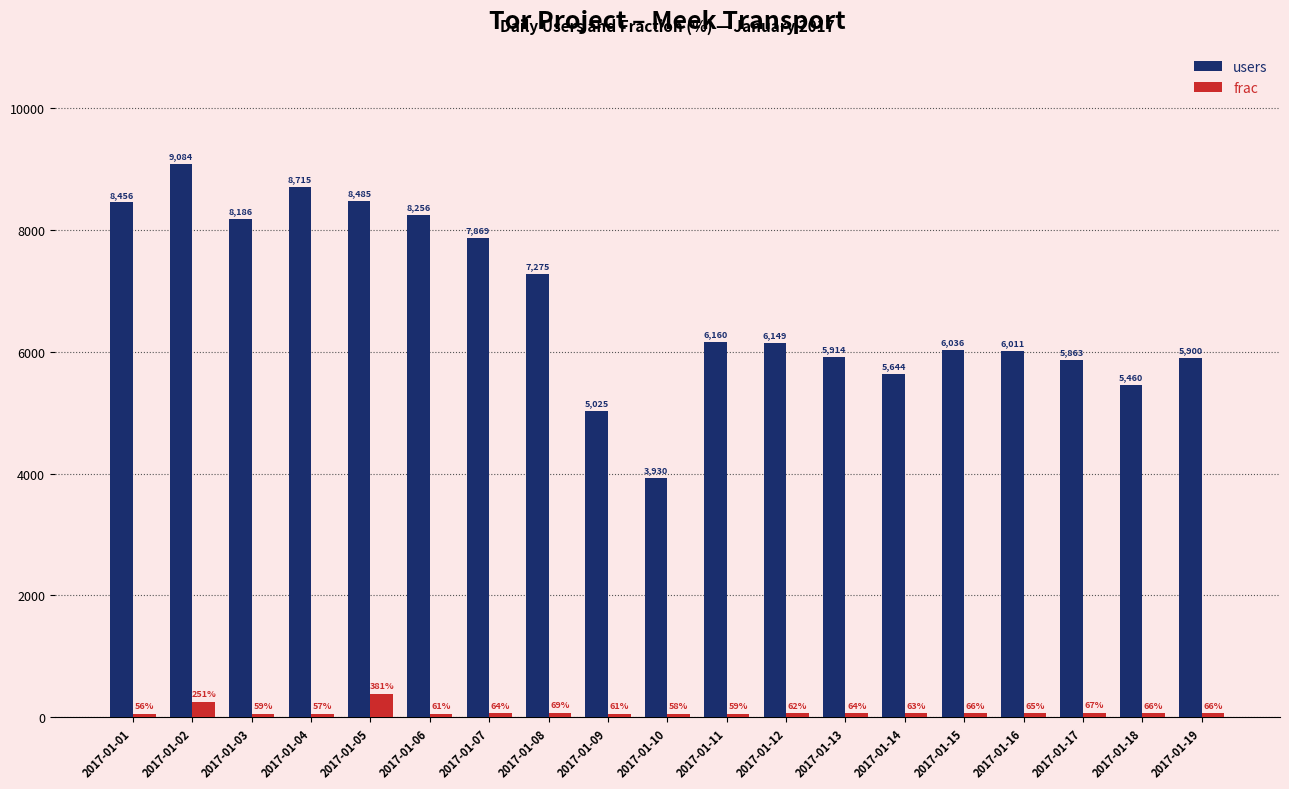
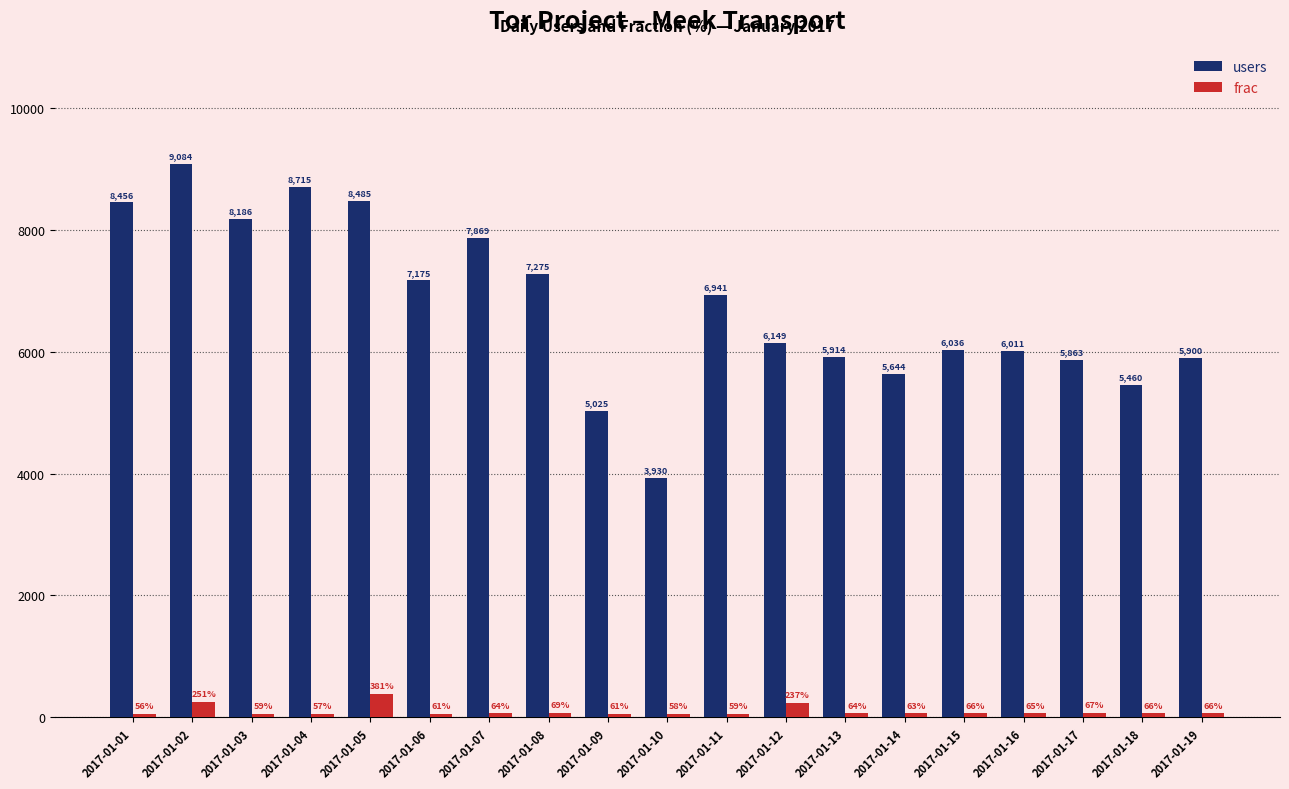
  {
    "users": {
      "2017-01-01": "8,456",
      "2017-01-02": "9,084",
      "2017-01-03": "8,186",
      "2017-01-04": "8,715",
      "2017-01-05": "8,485",
-     "2017-01-06": "8,256",
+     "2017-01-06": "7,175",
      "2017-01-07": "7,869",
      "2017-01-08": "7,275",
      "2017-01-09": "5,025",
      "2017-01-10": "3,930",
-     "2017-01-11": "6,160",
+     "2017-01-11": "6,941",
      "2017-01-12": "6,149",
      "2017-01-13": "5,914",
      "2017-01-14": "5,644",
      "2017-01-15": "6,036",
      "2017-01-16": "6,011",
      "2017-01-17": "5,863",
      "2017-01-18": "5,460",
      "2017-01-19": "5,900"
    },
    "frac": {
      "2017-01-01": "56%",
      "2017-01-02": "251%",
      "2017-01-03": "59%",
      "2017-01-04": "57%",
      "2017-01-05": "381%",
      "2017-01-06": "61%",
      "2017-01-07": "64%",
      "2017-01-08": "69%",
      "2017-01-09": "61%",
      "2017-01-10": "58%",
      "2017-01-11": "59%",
-     "2017-01-12": "62%",
+     "2017-01-12": "237%",
      "2017-01-13": "64%",
      "2017-01-14": "63%",
      "2017-01-15": "66%",
      "2017-01-16": "65%",
      "2017-01-17": "67%",
      "2017-01-18": "66%",
      "2017-01-19": "66%"
    }
  }
